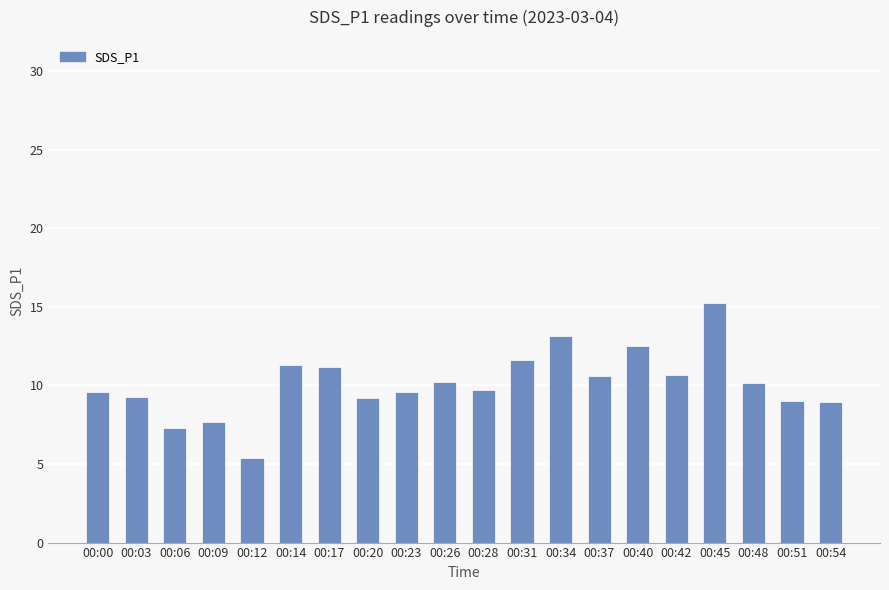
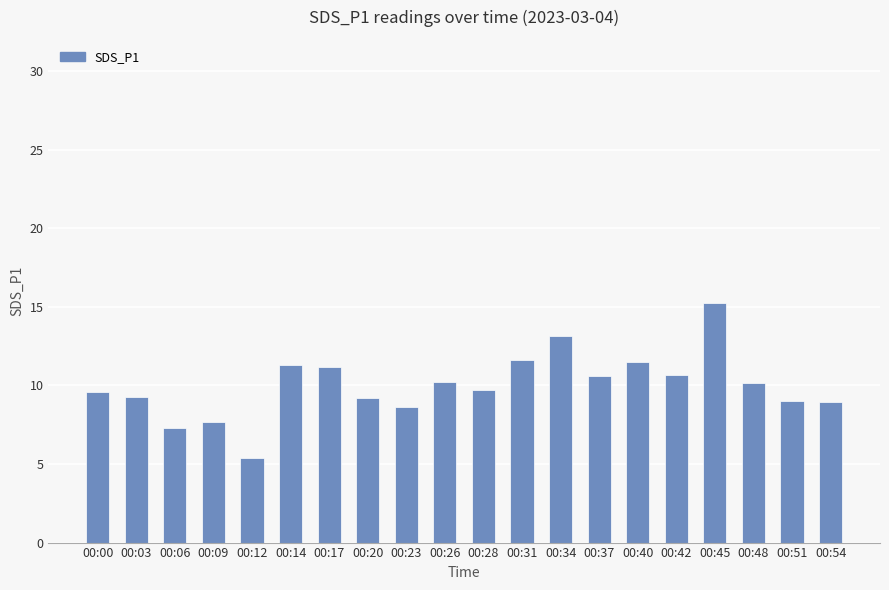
  {
    "00:00": 9.6,
    "00:03": 9.3,
    "00:06": 7.3,
    "00:09": 7.7,
    "00:12": 5.4,
    "00:14": 11.3,
    "00:17": 11.2,
    "00:20": 9.2,
-   "00:23": 9.6,
+   "00:23": 8.6,
    "00:26": 10.2,
    "00:28": 9.7,
    "00:31": 11.6,
    "00:34": 13.1,
    "00:37": 10.6,
-   "00:40": 12.5,
+   "00:40": 11.5,
    "00:42": 10.7,
    "00:45": 15.3,
    "00:48": 10.2,
    "00:51": 9.0,
    "00:54": 9.0
  }
